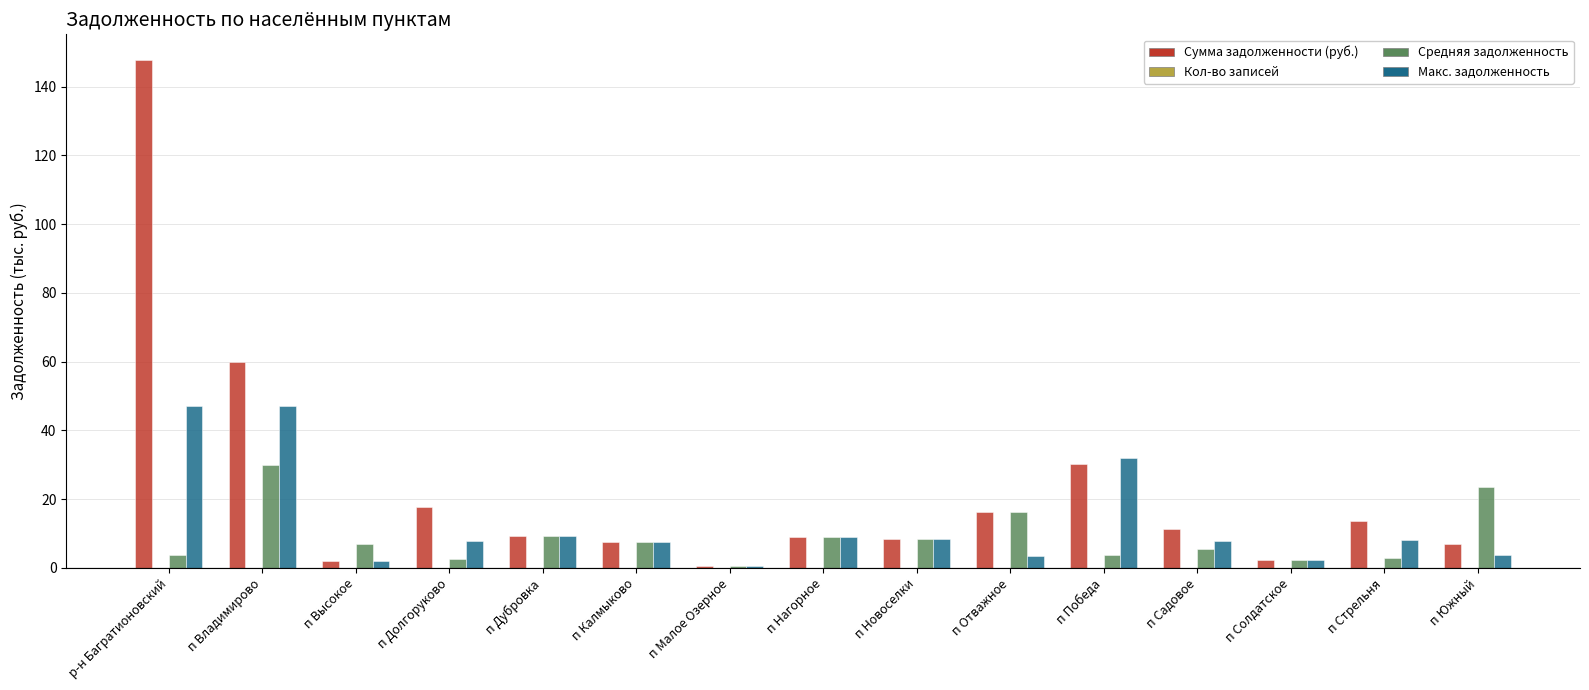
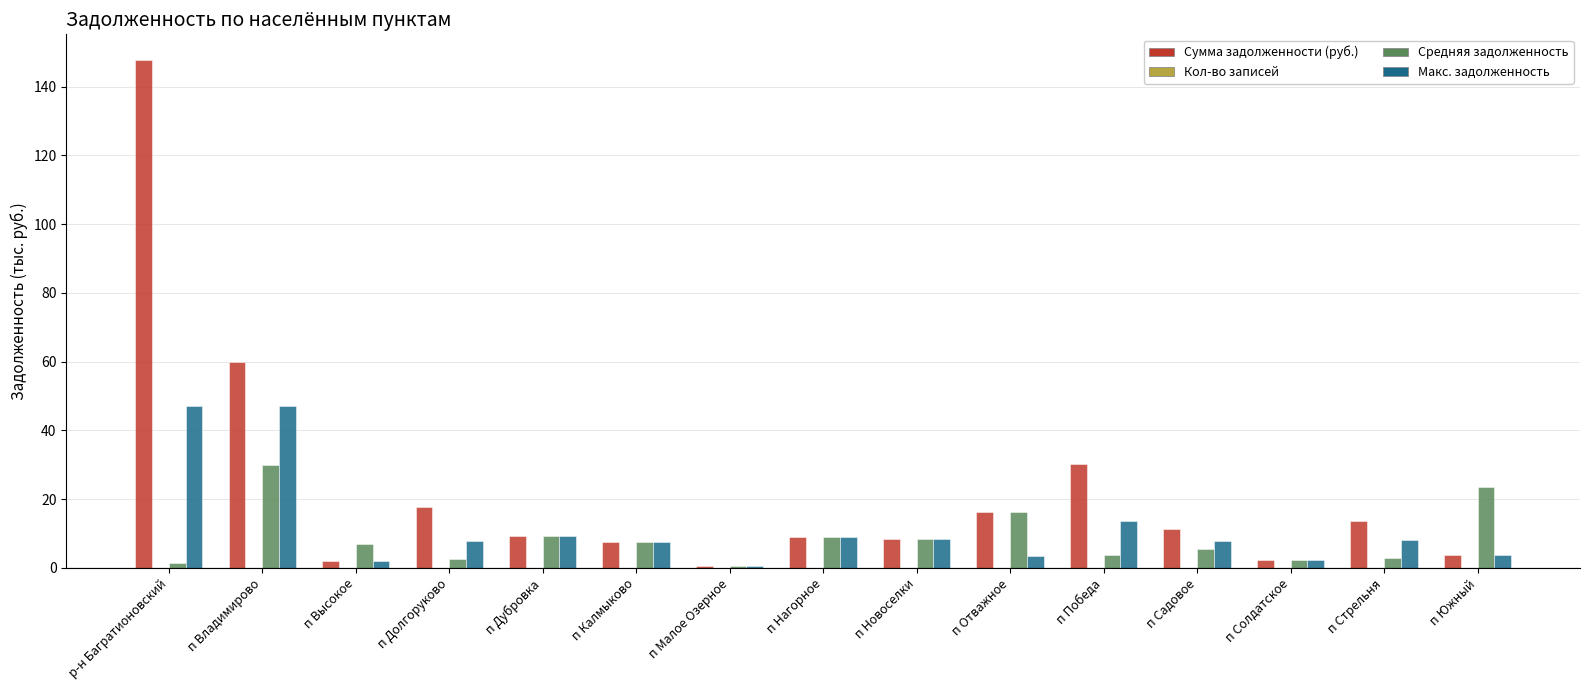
  {
    "Сумма задолженности (руб.)": {
      "р-н Багратионовский": 148,
      "п Владимирово": 60,
      "п Высокое": 2,
      "п Долгоруково": 18,
      "п Дубровка": 9,
      "п Калмыково": 7,
      "п Нагорное": 9,
      "п Новоселки": 8,
      "п Отважное": 16,
      "п Победа": 30,
      "п Садовое": 11,
      "п Солдатское": 2,
      "п Стрельня": 14,
-     "п Южный": 7
+     "п Южный": 4
    },
    "Средняя задолженность": {
-     "р-н Багратионовский": 4,
+     "р-н Багратионовский": 1,
      "п Владимирово": 30,
      "п Высокое": 7,
      "п Долгоруково": 3,
      "п Дубровка": 9,
      "п Калмыково": 7,
      "п Нагорное": 9,
      "п Новоселки": 8,
      "п Отважное": 16,
      "п Победа": 4,
      "п Садовое": 6,
      "п Солдатское": 2,
      "п Стрельня": 3,
      "п Южный": 24
    },
    "Макс. задолженность": {
      "р-н Багратионовский": 47,
      "п Владимирово": 47,
      "п Высокое": 2,
      "п Долгоруково": 8,
      "п Дубровка": 9,
      "п Калмыково": 7,
      "п Нагорное": 9,
      "п Новоселки": 8,
      "п Отважное": 3,
-     "п Победа": 32,
+     "п Победа": 14,
      "п Садовое": 8,
      "п Солдатское": 2,
      "п Стрельня": 8,
      "п Южный": 4
    }
  }
